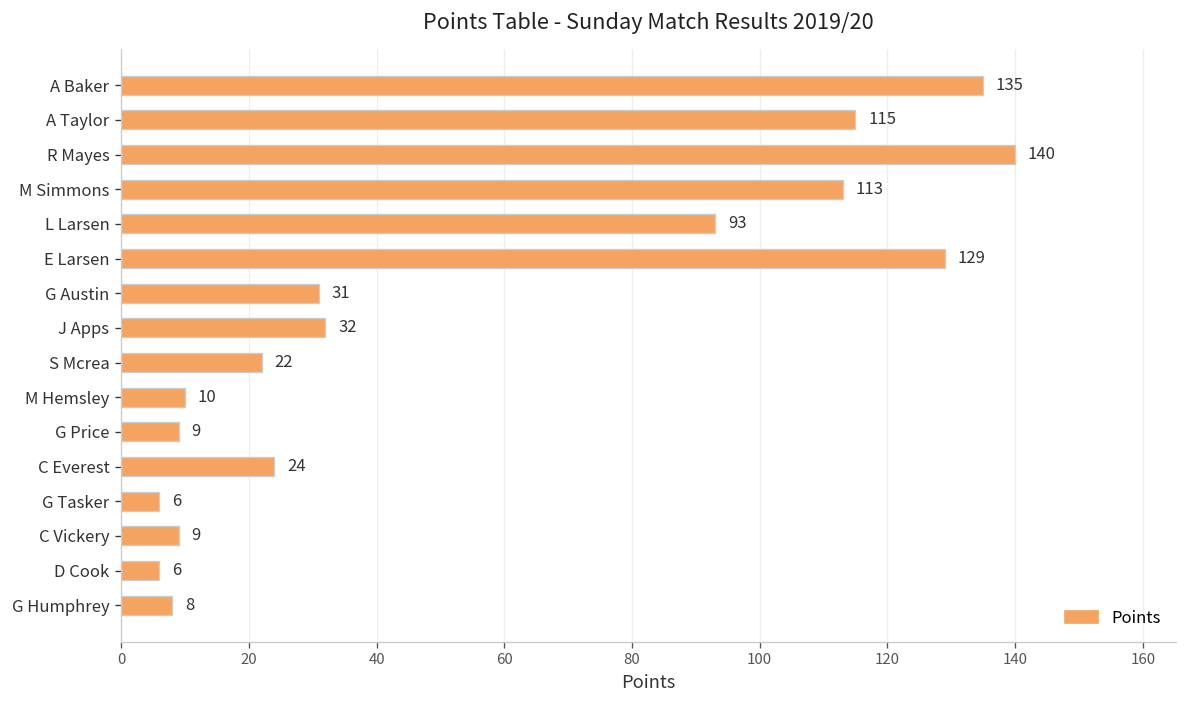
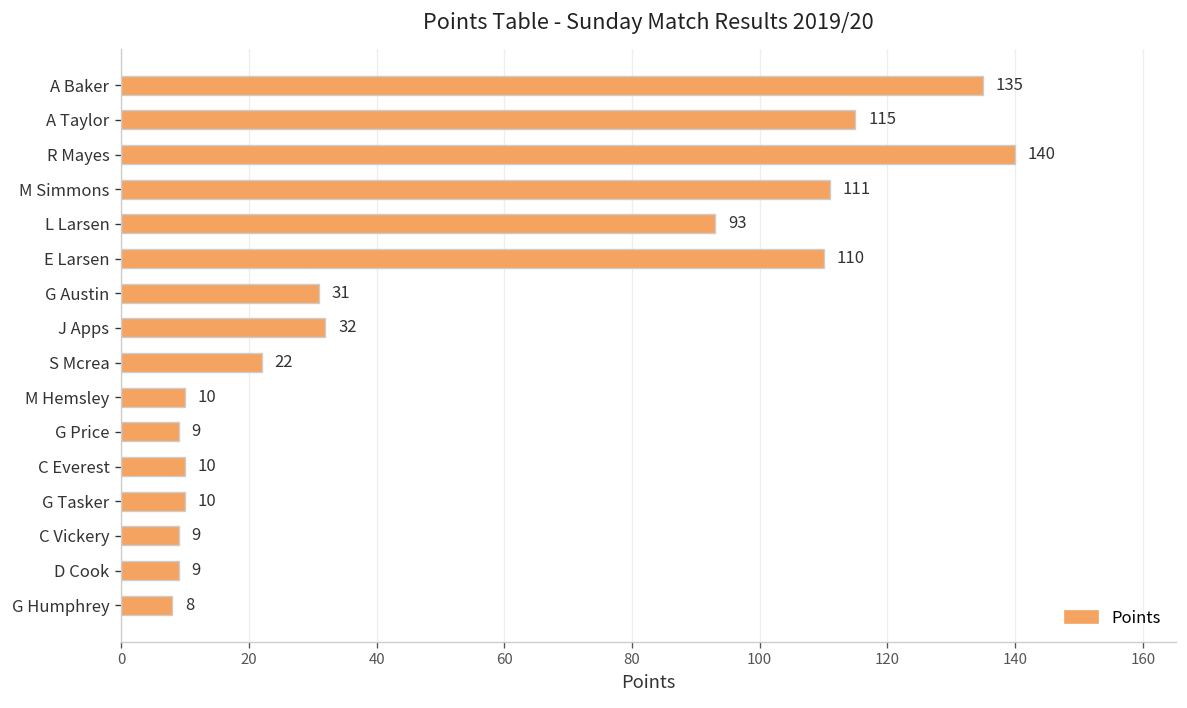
  {
    "A Baker": 135,
    "A Taylor": 115,
    "R Mayes": 140,
-   "M Simmons": 113,
+   "M Simmons": 111,
    "L Larsen": 93,
-   "E Larsen": 129,
+   "E Larsen": 110,
    "G Austin": 31,
    "J Apps": 32,
    "S Mcrea": 22,
    "M Hemsley": 10,
    "G Price": 9,
-   "C Everest": 24,
-   "G Tasker": 6,
+   "C Everest": 10,
+   "G Tasker": 10,
    "C Vickery": 9,
-   "D Cook": 6,
+   "D Cook": 9,
    "G Humphrey": 8
  }
